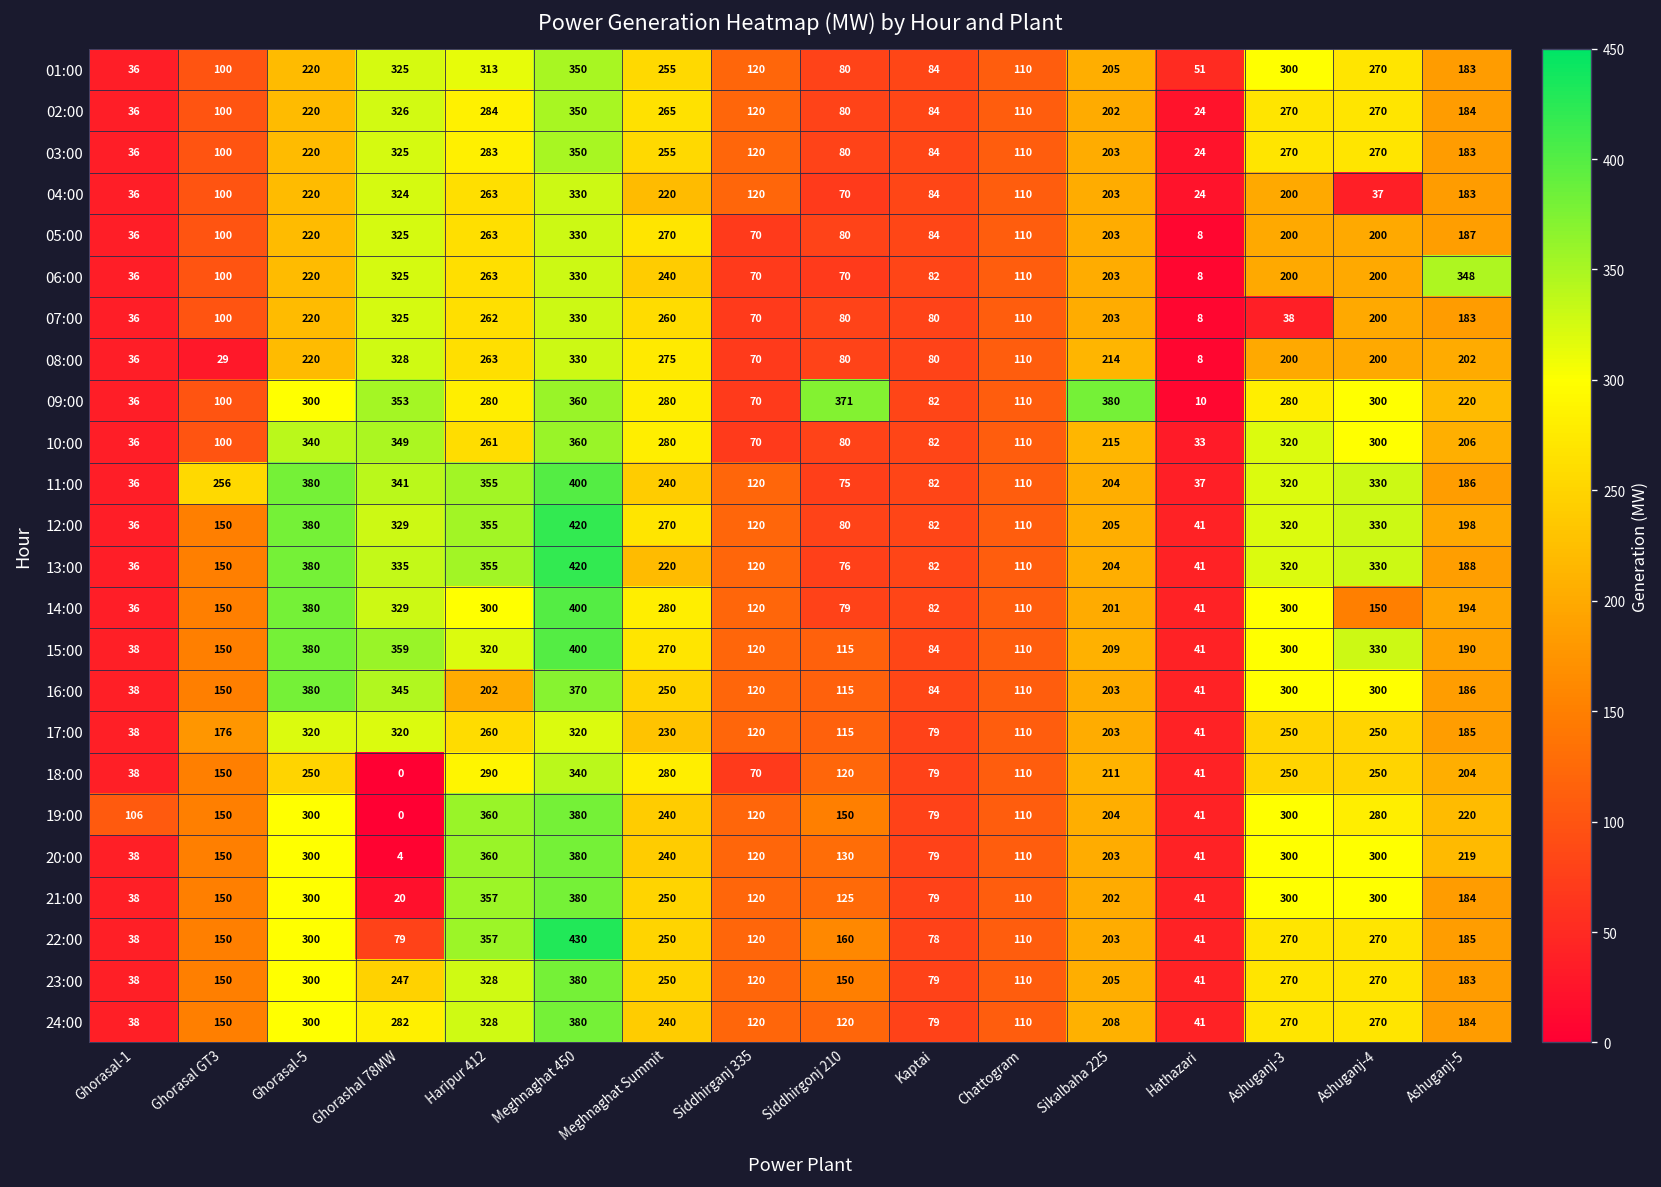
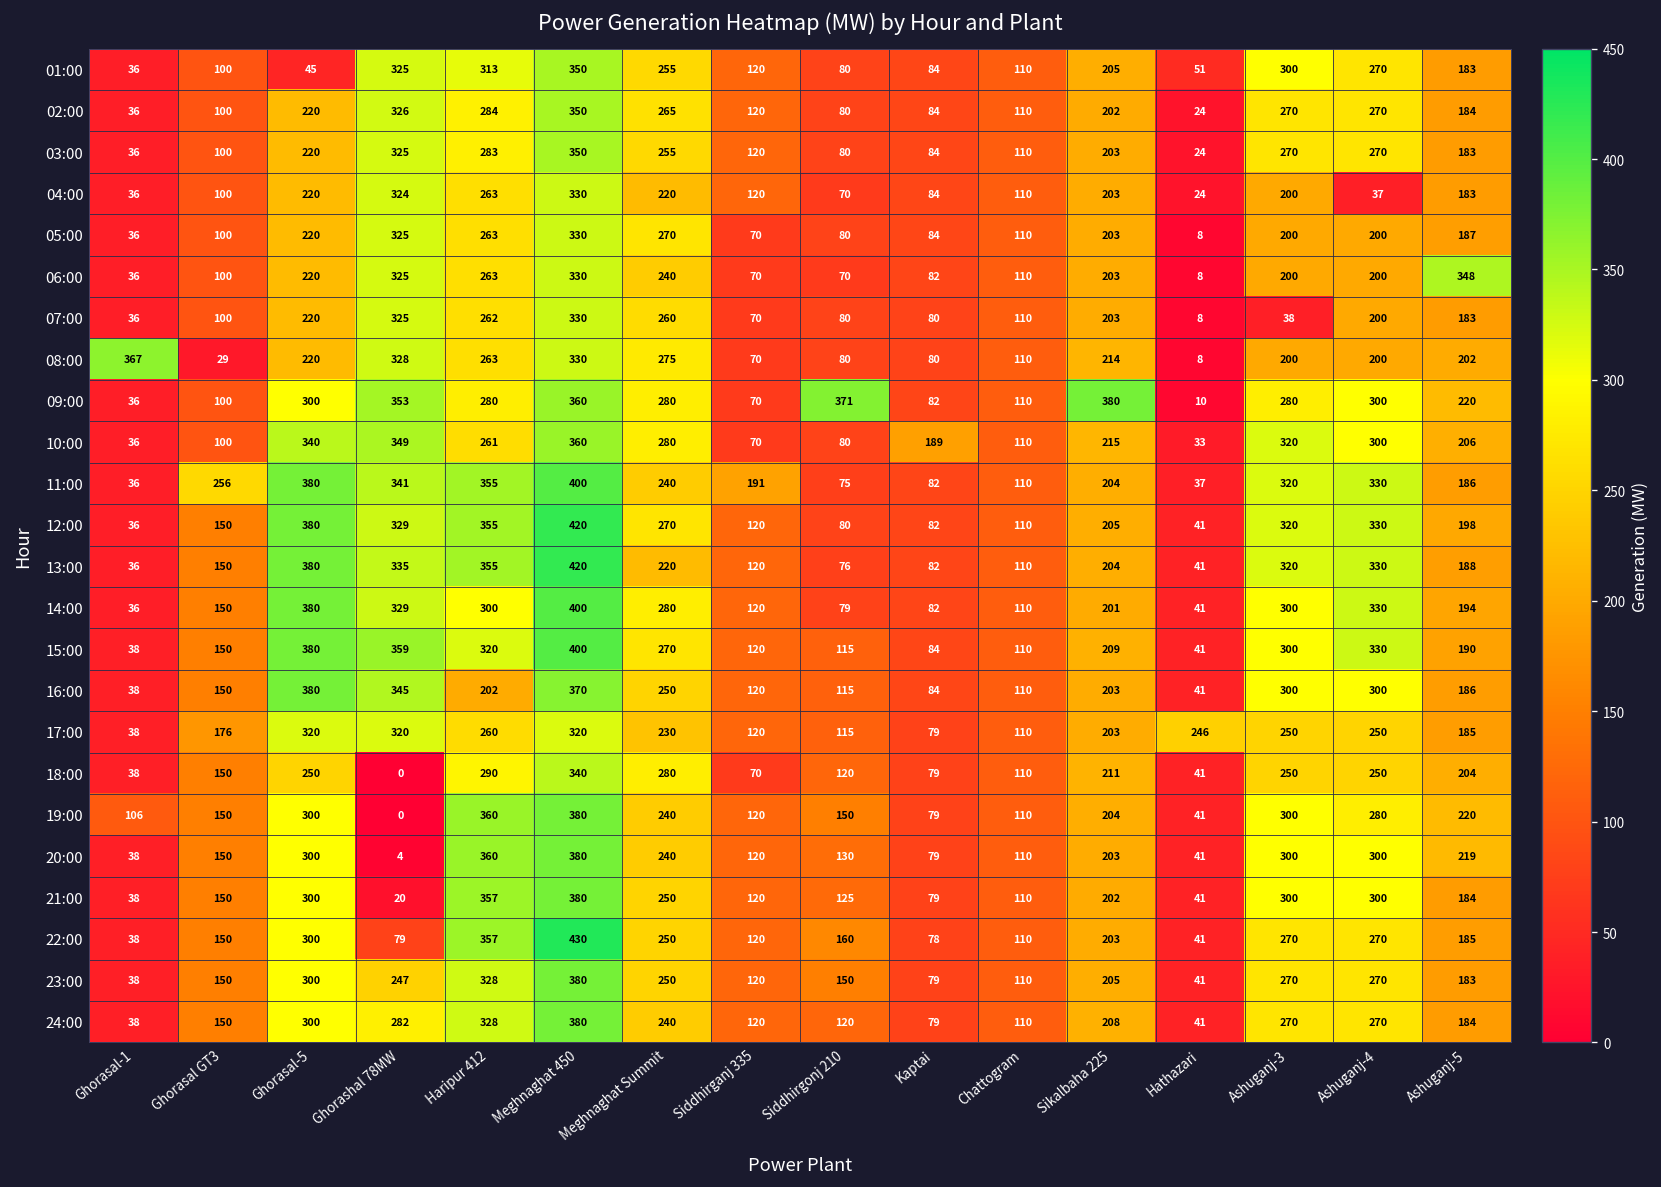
  {
    "01:00": {
      "Ghorasal-1": 36,
      "Ghorasal GT3": 100,
-     "Ghorasal-5": 220,
+     "Ghorasal-5": 45,
      "Ghorashal 78MW": 325,
      "Haripur 412": 313,
      "Meghnaghat 450": 350,
      "Meghnaghat Summit": 255,
      "Siddhirganj 335": 120,
      "Siddhirgonj 210": 80,
      "Kaptai": 84,
      "Chattogram": 110,
      "Sikalbaha 225": 205,
      "Hathazari": 51,
      "Ashuganj-3": 300,
      "Ashuganj-4": 270,
      "Ashuganj-5": 183
    },
    "08:00": {
-     "Ghorasal-1": 36,
+     "Ghorasal-1": 367,
      "Ghorasal GT3": 29,
      "Ghorasal-5": 220,
      "Ghorashal 78MW": 328,
      "Haripur 412": 263,
      "Meghnaghat 450": 330,
      "Meghnaghat Summit": 275,
      "Siddhirganj 335": 70,
      "Siddhirgonj 210": 80,
      "Kaptai": 80,
      "Chattogram": 110,
      "Sikalbaha 225": 214,
      "Hathazari": 8,
      "Ashuganj-3": 200,
      "Ashuganj-4": 200,
      "Ashuganj-5": 202
    },
    "10:00": {
      "Ghorasal-1": 36,
      "Ghorasal GT3": 100,
      "Ghorasal-5": 340,
      "Ghorashal 78MW": 349,
      "Haripur 412": 261,
      "Meghnaghat 450": 360,
      "Meghnaghat Summit": 280,
      "Siddhirganj 335": 70,
      "Siddhirgonj 210": 80,
-     "Kaptai": 82,
+     "Kaptai": 189,
      "Chattogram": 110,
      "Sikalbaha 225": 215,
      "Hathazari": 33,
      "Ashuganj-3": 320,
      "Ashuganj-4": 300,
      "Ashuganj-5": 206
    },
    "11:00": {
      "Ghorasal-1": 36,
      "Ghorasal GT3": 256,
      "Ghorasal-5": 380,
      "Ghorashal 78MW": 341,
      "Haripur 412": 355,
      "Meghnaghat 450": 400,
      "Meghnaghat Summit": 240,
-     "Siddhirganj 335": 120,
+     "Siddhirganj 335": 191,
      "Siddhirgonj 210": 75,
      "Kaptai": 82,
      "Chattogram": 110,
      "Sikalbaha 225": 204,
      "Hathazari": 37,
      "Ashuganj-3": 320,
      "Ashuganj-4": 330,
      "Ashuganj-5": 186
    },
    "14:00": {
      "Ghorasal-1": 36,
      "Ghorasal GT3": 150,
      "Ghorasal-5": 380,
      "Ghorashal 78MW": 329,
      "Haripur 412": 300,
      "Meghnaghat 450": 400,
      "Meghnaghat Summit": 280,
      "Siddhirganj 335": 120,
      "Siddhirgonj 210": 79,
      "Kaptai": 82,
      "Chattogram": 110,
      "Sikalbaha 225": 201,
      "Hathazari": 41,
      "Ashuganj-3": 300,
-     "Ashuganj-4": 150,
+     "Ashuganj-4": 330,
      "Ashuganj-5": 194
    },
    "17:00": {
      "Ghorasal-1": 38,
      "Ghorasal GT3": 176,
      "Ghorasal-5": 320,
      "Ghorashal 78MW": 320,
      "Haripur 412": 260,
      "Meghnaghat 450": 320,
      "Meghnaghat Summit": 230,
      "Siddhirganj 335": 120,
      "Siddhirgonj 210": 115,
      "Kaptai": 79,
      "Chattogram": 110,
      "Sikalbaha 225": 203,
-     "Hathazari": 41,
+     "Hathazari": 246,
      "Ashuganj-3": 250,
      "Ashuganj-4": 250,
      "Ashuganj-5": 185
    }
  }
